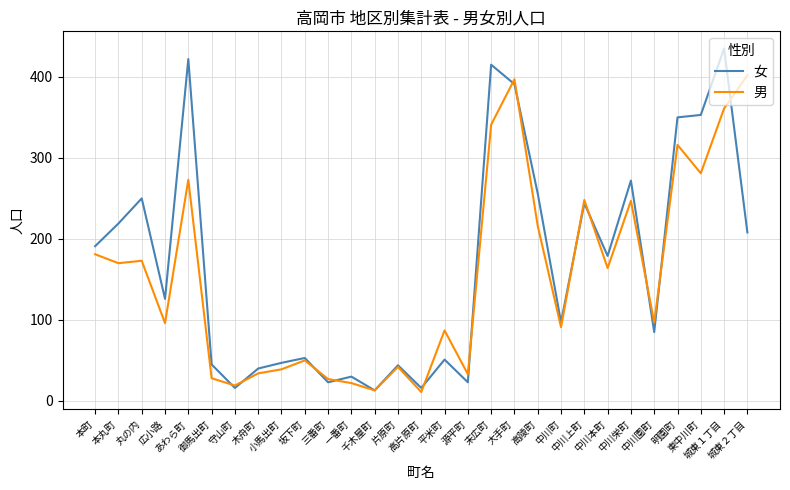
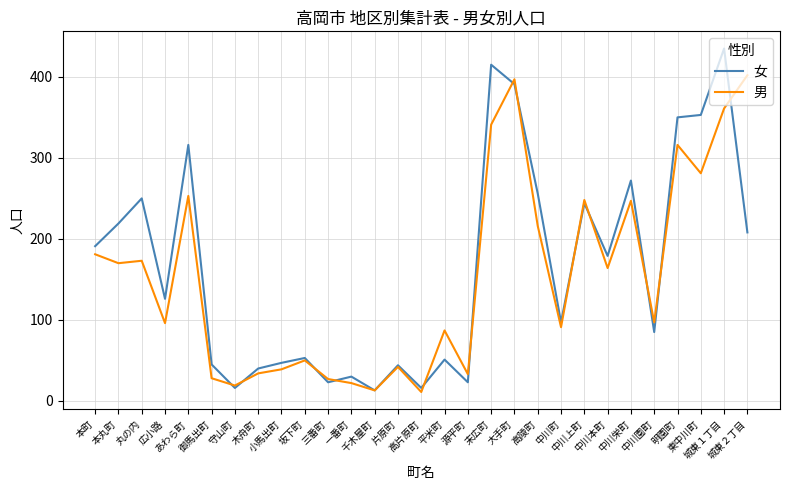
  {
    "女": {
      "本町": 190,
      "本丸町": 220,
      "丸の内": 250,
      "広小路": 130,
-     "あわら町": 420,
+     "あわら町": 320,
      "御馬出町": 50,
      "木舟町": 40,
      "小馬出町": 50,
      "三番町": 20,
      "一番町": 30,
      "高片原町": 20,
      "平米町": 50,
      "源平町": 20,
      "末広町": 420,
      "大手町": 390,
      "高陵町": 260,
      "中川町": 100,
      "中川上町": 240,
      "中川本町": 180,
      "中川栄町": 270,
      "中川園町": 90,
      "明園町": 350,
      "東中川町": 350,
      "城東２丁目": 210
    },
    "男": {
      "本町": 180,
      "本丸町": 170,
      "丸の内": 170,
      "広小路": 100,
-     "あわら町": 270,
+     "あわら町": 250,
      "御馬出町": 30,
      "木舟町": 30,
      "小馬出町": 40,
      "三番町": 30,
      "一番町": 20,
      "高片原町": 10,
      "平米町": 90,
      "源平町": 30,
      "末広町": 340,
      "大手町": 400,
      "高陵町": 220,
      "中川町": 90,
      "中川上町": 250,
      "中川本町": 160,
      "中川栄町": 250,
      "中川園町": 100,
      "明園町": 320,
      "東中川町": 280,
      "城東１丁目": 360
    }
  }
